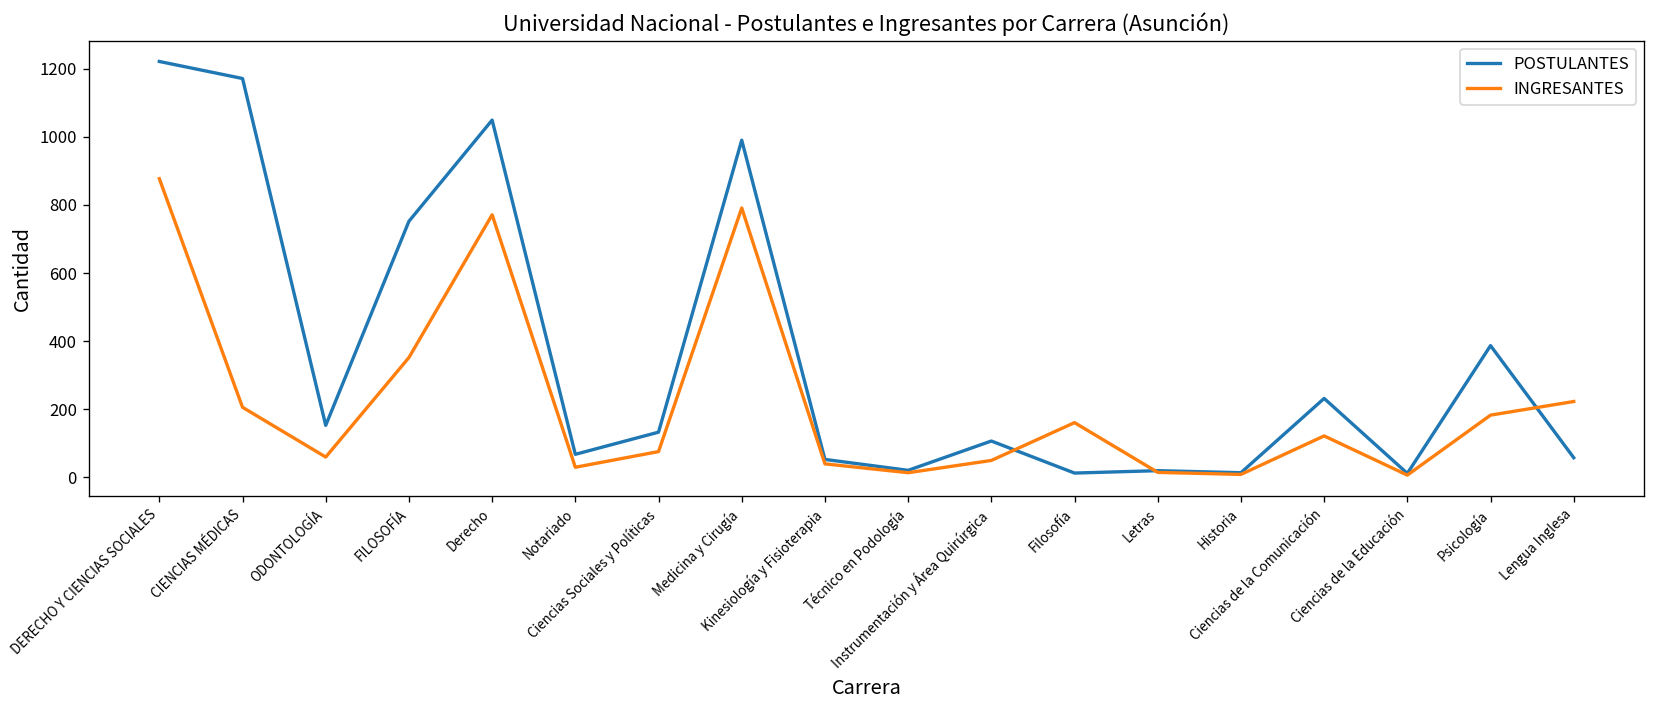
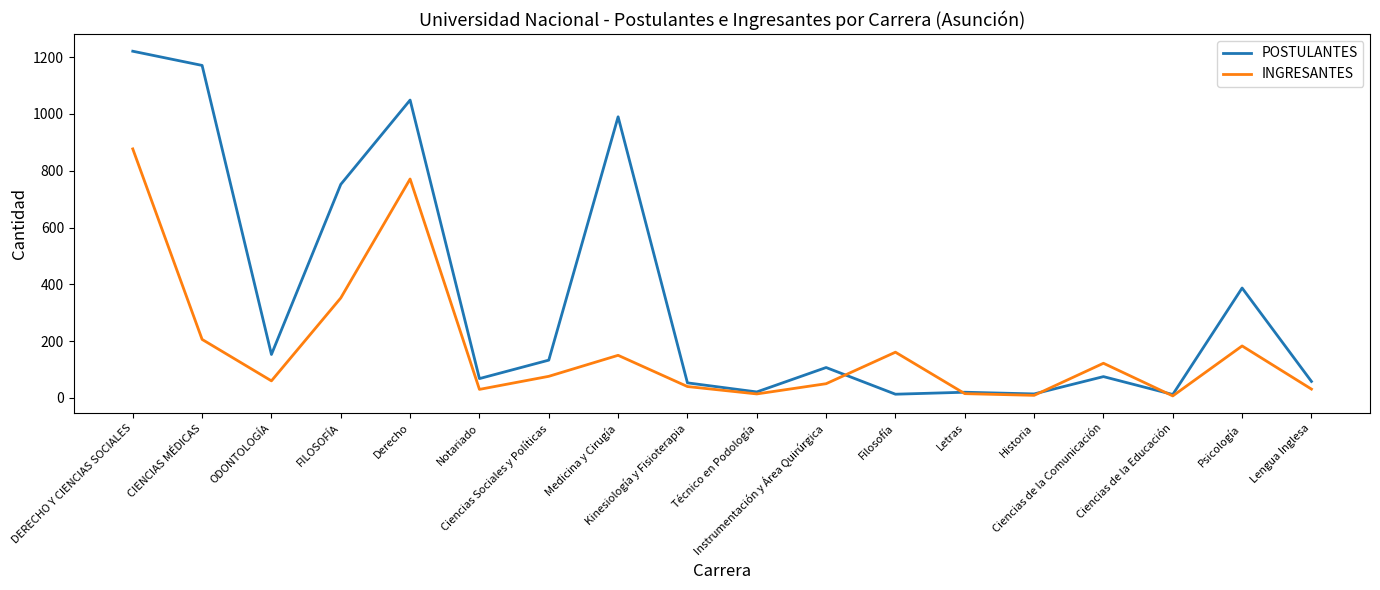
  {
    "POSTULANTES": {
      "DERECHO Y CIENCIAS SOCIALES": 1220,
      "CIENCIAS MÉDICAS": 1170,
      "ODONTOLOGÍA": 150,
      "FILOSOFÍA": 750,
      "Derecho": 1050,
      "Notariado": 70,
      "Ciencias Sociales y Políticas": 130,
      "Medicina y Cirugía": 990,
      "Kinesiología y Fisioterapia": 50,
      "Instrumentación y Área Quirúrgica": 110,
      "Filosofía": 10,
-     "Ciencias de la Comunicación": 230,
+     "Ciencias de la Comunicación": 80,
      "Psicología": 390,
      "Lengua Inglesa": 60
    },
    "INGRESANTES": {
      "DERECHO Y CIENCIAS SOCIALES": 880,
      "CIENCIAS MÉDICAS": 210,
      "ODONTOLOGÍA": 60,
      "FILOSOFÍA": 350,
      "Derecho": 770,
      "Notariado": 30,
      "Ciencias Sociales y Políticas": 80,
-     "Medicina y Cirugía": 790,
+     "Medicina y Cirugía": 150,
      "Kinesiología y Fisioterapia": 40,
      "Instrumentación y Área Quirúrgica": 50,
      "Filosofía": 160,
      "Ciencias de la Comunicación": 120,
      "Psicología": 180,
-     "Lengua Inglesa": 220
+     "Lengua Inglesa": 30
    }
  }
